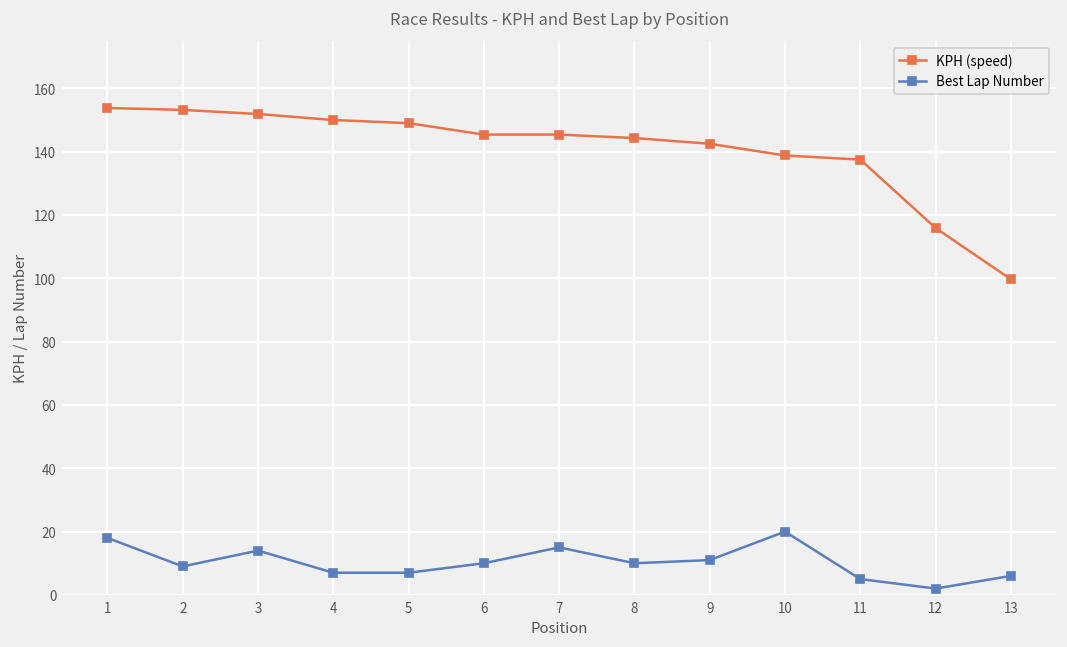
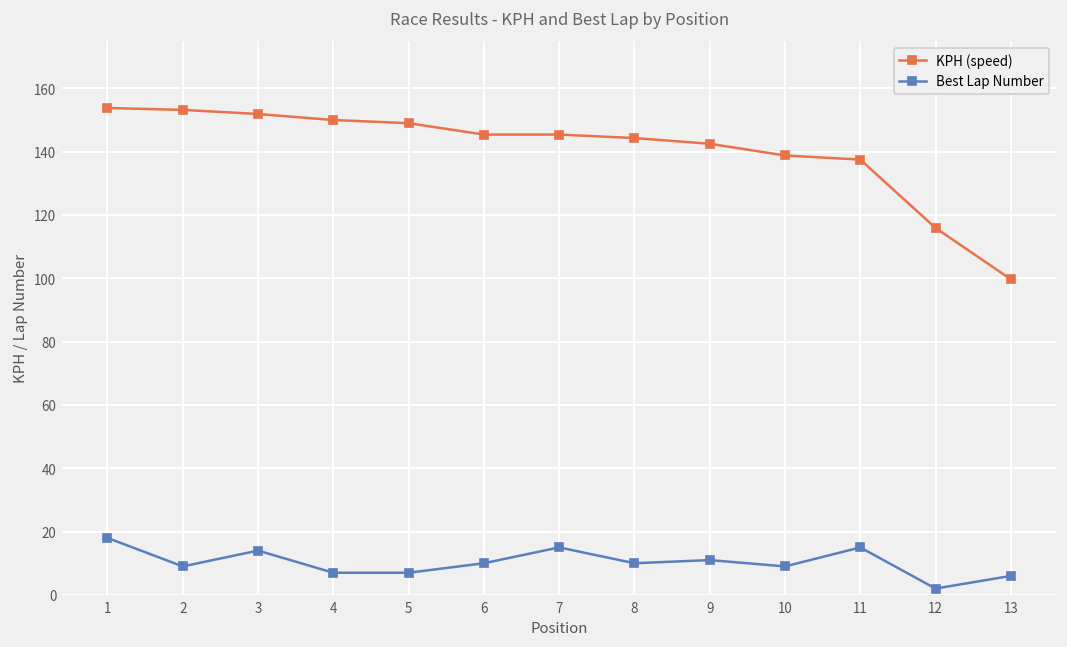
  {
    "KPH (speed)": {
      "1": 154,
      "2": 153,
      "3": 152,
      "4": 150,
      "5": 149,
      "6": 145,
      "7": 145,
      "8": 144,
      "9": 143,
      "10": 139,
      "11": 138,
      "12": 116,
      "13": 100
    },
    "Best Lap Number": {
      "1": 18,
      "2": 9,
      "3": 14,
      "4": 7,
      "5": 7,
      "6": 10,
      "7": 15,
      "8": 10,
      "9": 11,
-     "10": 20,
-     "11": 5,
+     "10": 9,
+     "11": 15,
      "12": 2,
      "13": 6
    }
  }
